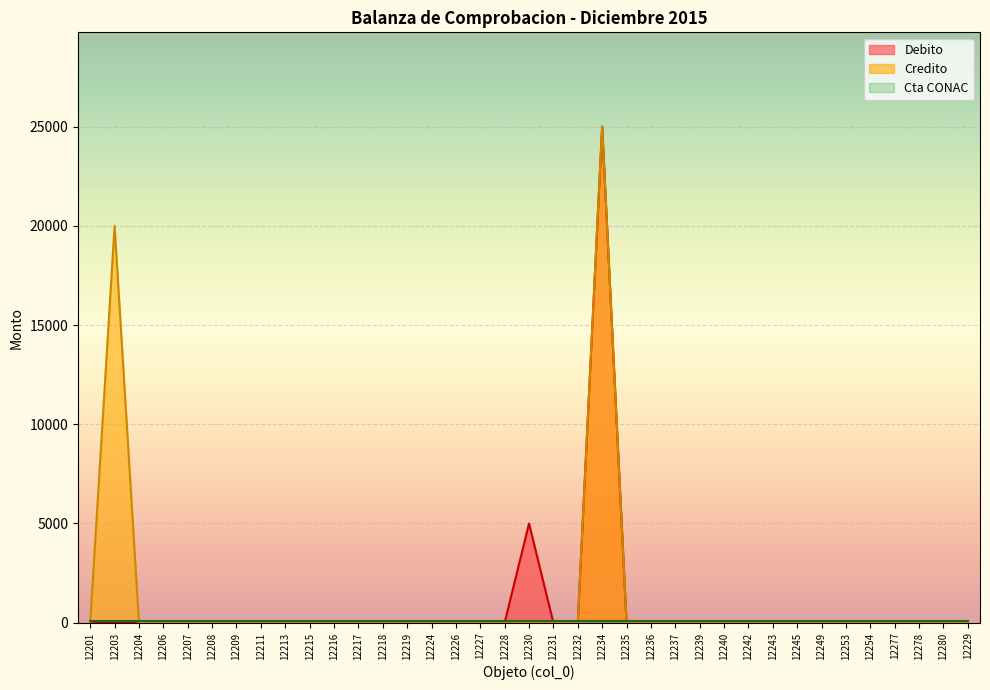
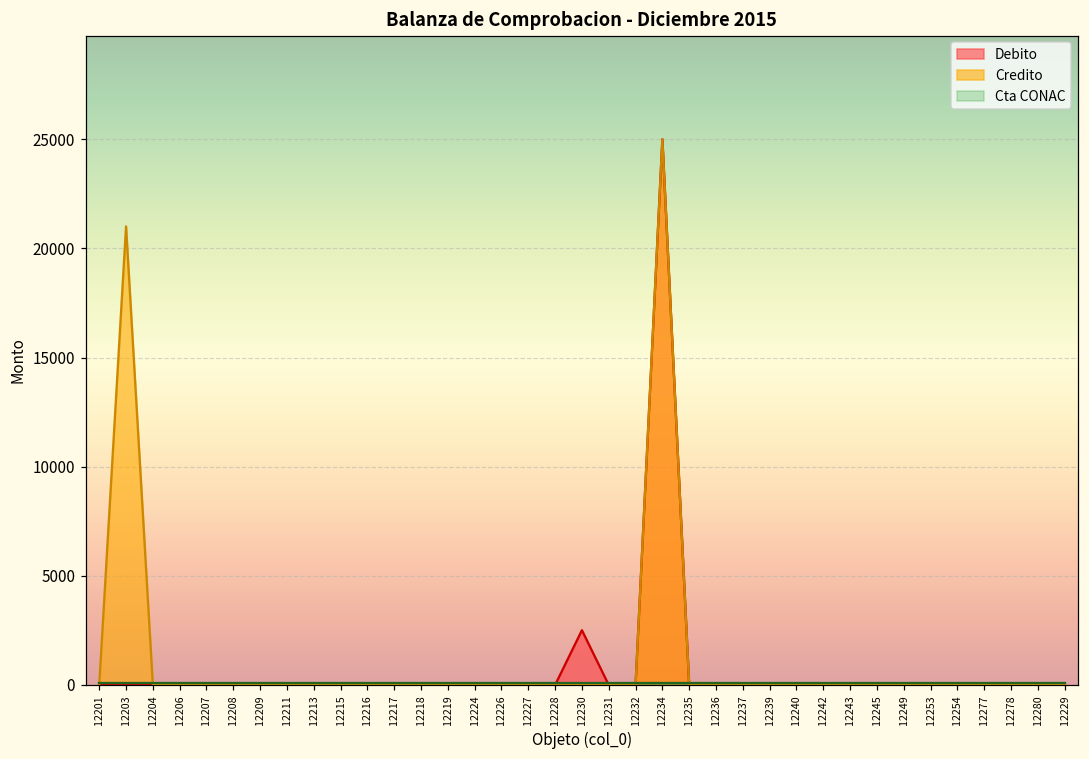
  {
    "Debito": {
-     "12230": 5000
+     "12230": 2500
    },
    "Credito": {
-     "12203": 20000
+     "12203": 21000
    },
    "Cta CONAC": {
      "12234": 100
    }
  }
